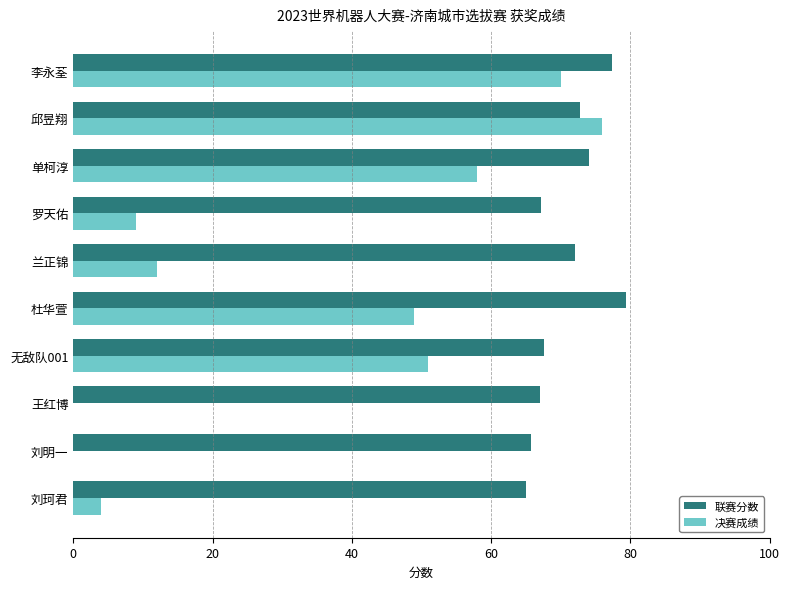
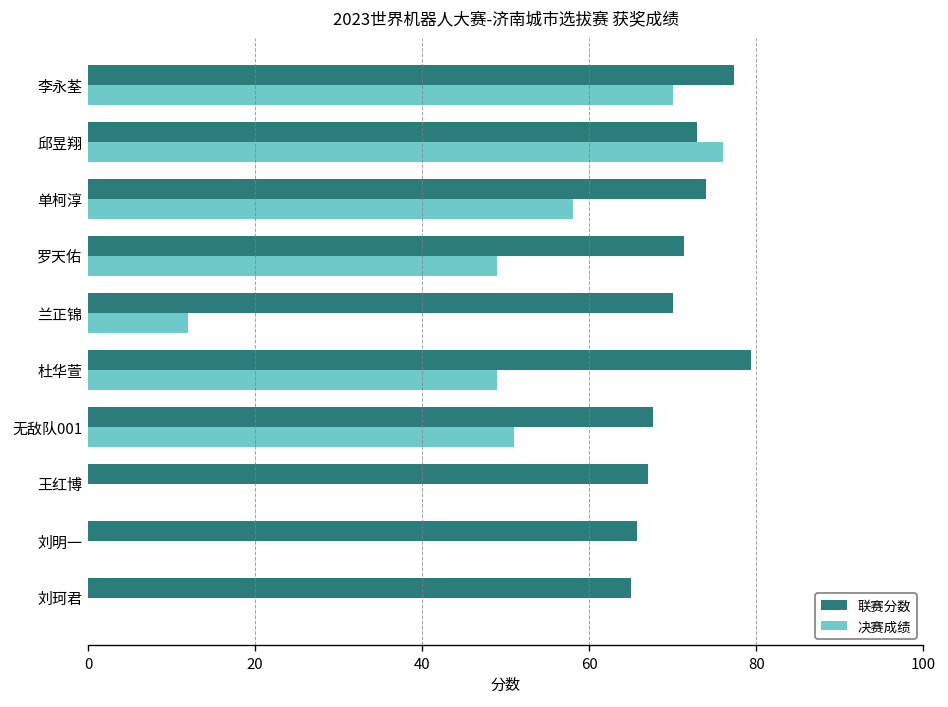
  {
    "联赛分数": {
      "李永荃": 77,
      "邱昱翔": 73,
      "单柯淳": 74,
-     "罗天佑": 67,
-     "兰正锦": 72,
+     "罗天佑": 71,
+     "兰正锦": 70,
      "杜华萱": 79,
      "无敌队001": 68,
      "王红博": 67,
      "刘明一": 66,
      "刘珂君": 65
    },
    "决赛成绩": {
      "李永荃": 70,
      "邱昱翔": 76,
      "单柯淳": 58,
-     "罗天佑": 9,
+     "罗天佑": 49,
      "兰正锦": 12,
      "杜华萱": 49,
      "无敌队001": 51,
      "王红博": 0,
      "刘明一": 0,
-     "刘珂君": 4
+     "刘珂君": 0
    }
  }
